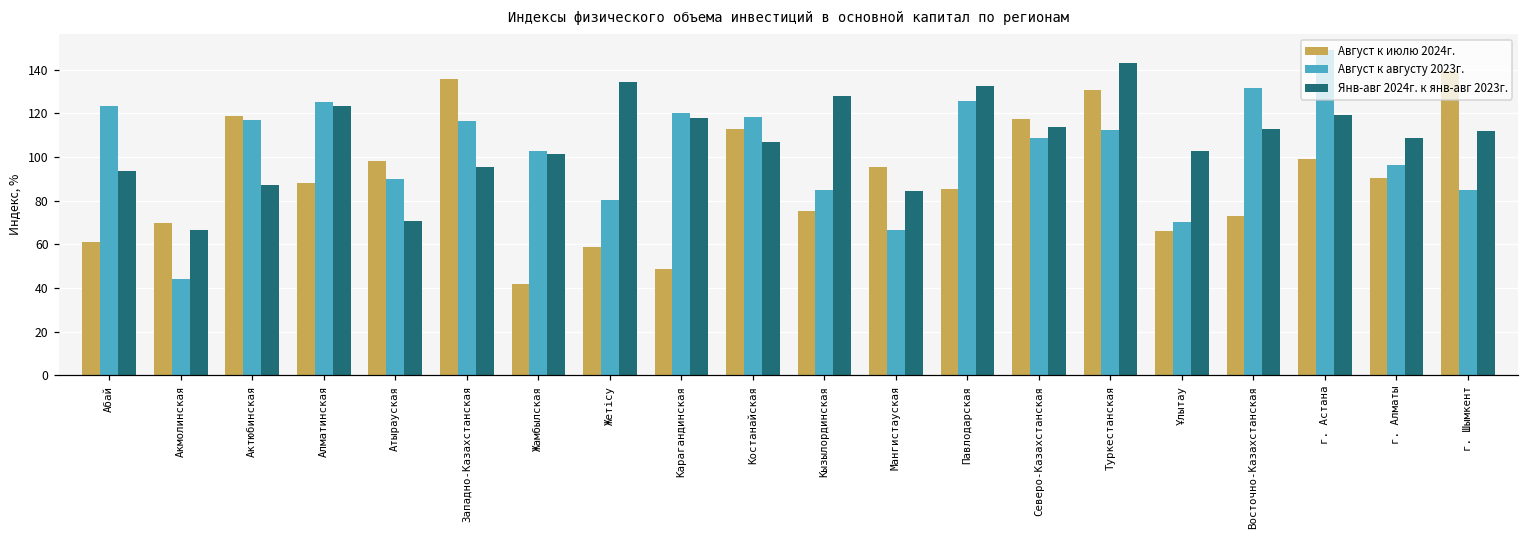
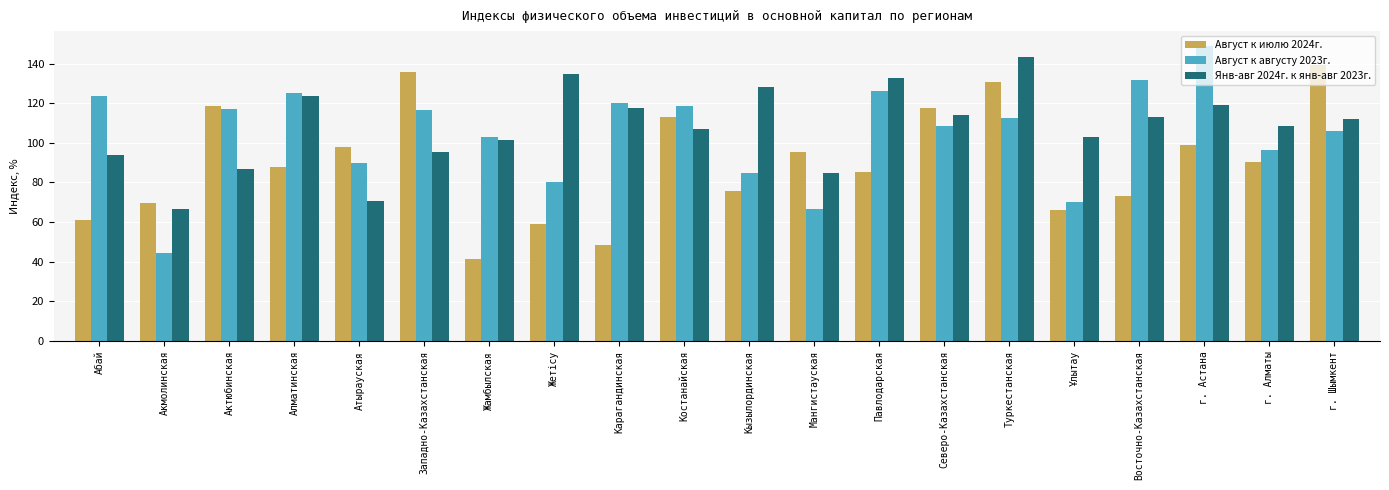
  {
    "Август к июлю 2024г.": {
      "Абай": 61,
      "Акмолинская": 70,
      "Актюбинская": 119,
      "Алматинская": 88,
      "Атырауская": 98,
      "Западно-Казахстанская": 136,
      "Жамбылская": 42,
      "Жетісу": 59,
      "Карагандинская": 49,
      "Костанайская": 113,
      "Кызылординская": 76,
      "Мангистауская": 95,
      "Павлодарская": 85,
      "Северо-Казахстанская": 117,
      "Туркестанская": 131,
      "Ұлытау": 66,
      "Восточно-Казахстанская": 73,
      "г. Астана": 99,
      "г. Алматы": 91
    },
    "Август к августу 2023г.": {
      "Абай": 124,
      "Акмолинская": 44,
      "Актюбинская": 117,
      "Алматинская": 125,
      "Атырауская": 90,
      "Западно-Казахстанская": 116,
      "Жамбылская": 103,
      "Жетісу": 80,
      "Карагандинская": 120,
      "Костанайская": 119,
      "Кызылординская": 85,
      "Мангистауская": 67,
      "Павлодарская": 126,
      "Северо-Казахстанская": 109,
      "Туркестанская": 112,
      "Ұлытау": 70,
      "Восточно-Казахстанская": 132,
      "г. Алматы": 96,
-     "г. Шымкент": 85
+     "г. Шымкент": 106
    },
    "Янв-авг 2024г. к янв-авг 2023г.": {
      "Абай": 94,
      "Акмолинская": 67,
      "Актюбинская": 87,
      "Алматинская": 124,
      "Атырауская": 71,
      "Западно-Казахстанская": 95,
      "Жамбылская": 102,
      "Жетісу": 135,
      "Карагандинская": 118,
      "Костанайская": 107,
      "Кызылординская": 128,
      "Мангистауская": 85,
      "Павлодарская": 133,
      "Северо-Казахстанская": 114,
      "Туркестанская": 143,
      "Ұлытау": 103,
      "Восточно-Казахстанская": 113,
      "г. Астана": 119,
      "г. Алматы": 109,
      "г. Шымкент": 112
    }
  }
